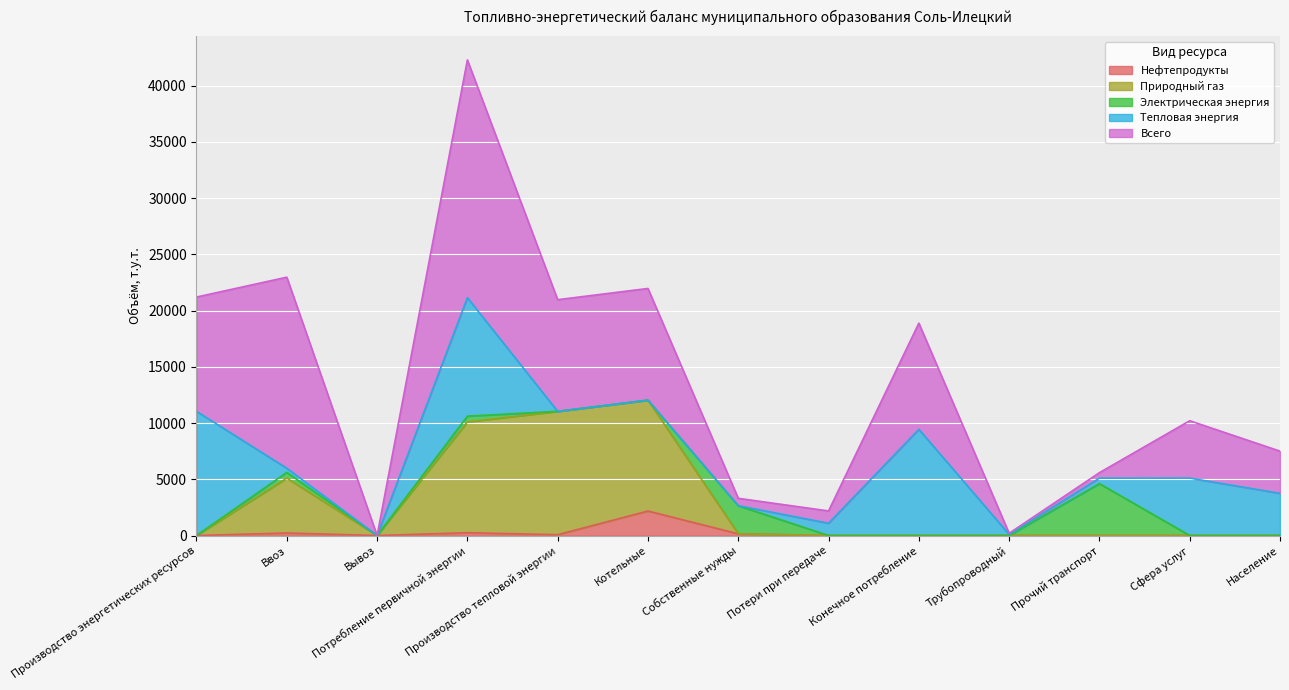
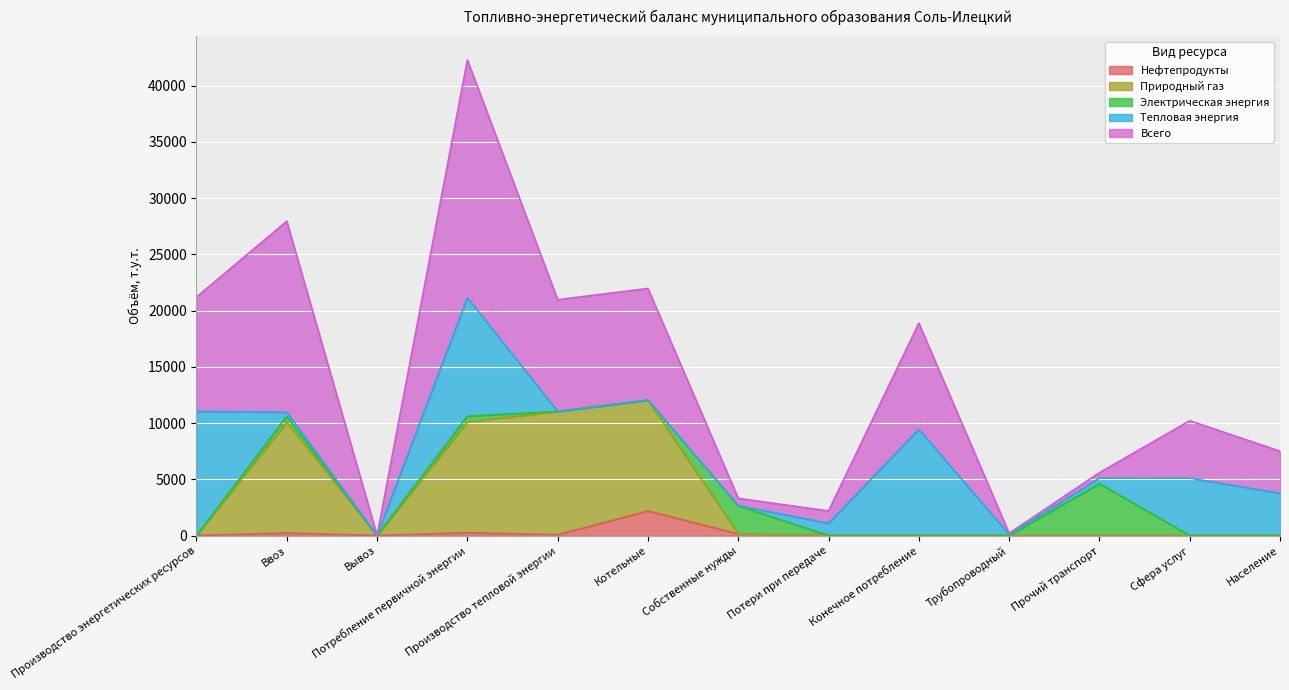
  {
    "Нефтепродукты": {
      "Ввоз": 200,
      "Потребление первичной энергии": 200,
      "Производство тепловой энергии": 100,
      "Котельные": 2200
    },
    "Природный газ": {
-     "Ввоз": 4900,
+     "Ввоз": 9900,
      "Потребление первичной энергии": 9900
    },
    "Электрическая энергия": {
      "Ввоз": 500,
      "Потребление первичной энергии": 500,
      "Прочий транспорт": 4600
    },
    "Тепловая энергия": {
      "Производство энергетических ресурсов": 11000,
      "Ввоз": 400,
      "Потребление первичной энергии": 10500,
      "Потери при передаче": 1100,
      "Конечное потребление": 9400,
      "Прочий транспорт": 500,
      "Сфера услуг": 5100,
      "Население": 3800
    },
    "Всего": {
      "Производство энергетических ресурсов": 10200,
      "Ввоз": 17000,
      "Потребление первичной энергии": 21100,
      "Производство тепловой энергии": 9900,
      "Котельные": 9900,
      "Собственные нужды": 700,
      "Потери при передаче": 1100,
      "Конечное потребление": 9400,
      "Прочий транспорт": 500,
      "Сфера услуг": 5100,
      "Население": 3800
    }
  }
